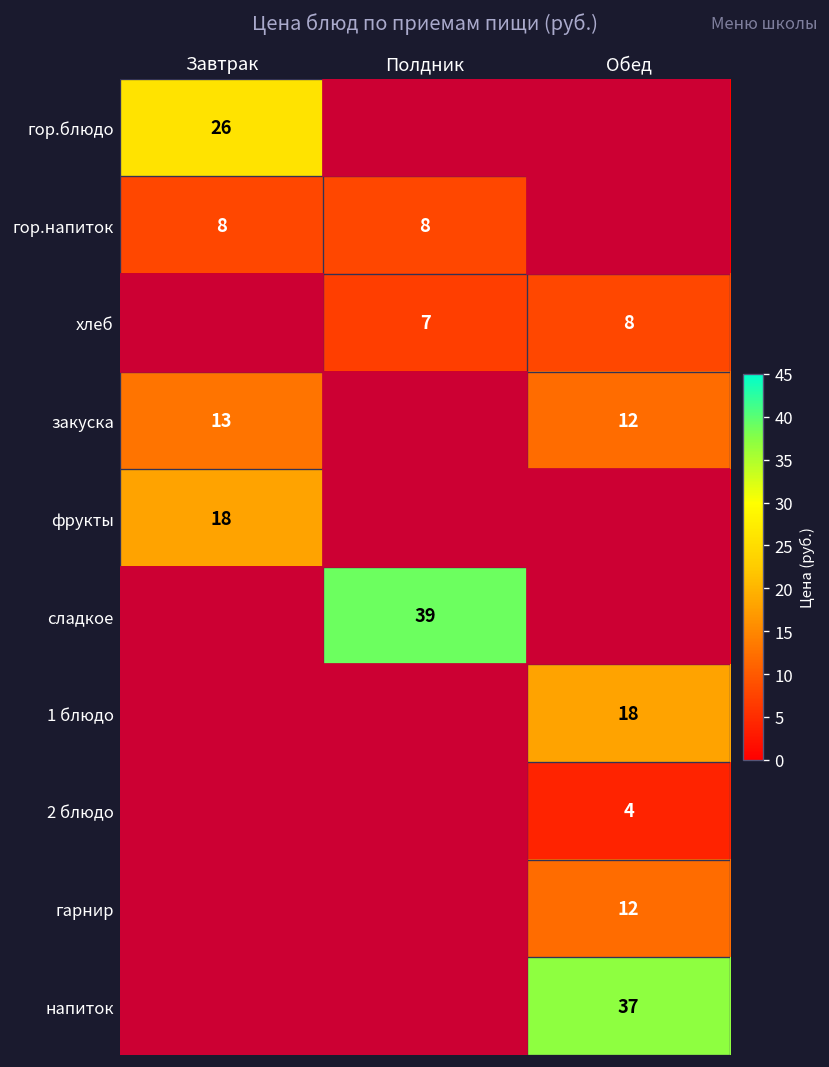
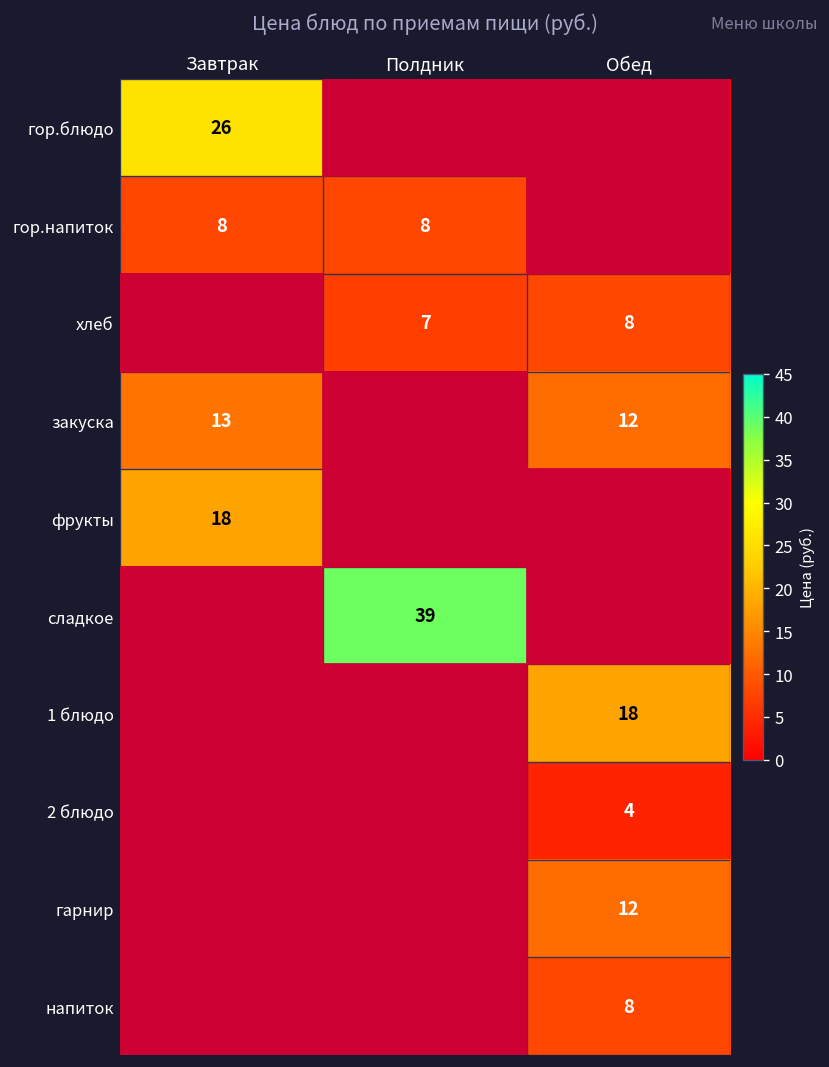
  {
    "гор.блюдо": {
      "Завтрак": 26
    },
    "гор.напиток": {
      "Завтрак": 8,
      "Полдник": 8
    },
    "хлеб": {
      "Полдник": 7,
      "Обед": 8
    },
    "закуска": {
      "Завтрак": 13,
      "Обед": 12
    },
    "фрукты": {
      "Завтрак": 18
    },
    "сладкое": {
      "Полдник": 39
    },
    "1 блюдо": {
      "Обед": 18
    },
    "2 блюдо": {
      "Обед": 4
    },
    "гарнир": {
      "Обед": 12
    },
    "напиток": {
-     "Обед": 37
+     "Обед": 8
    }
  }
